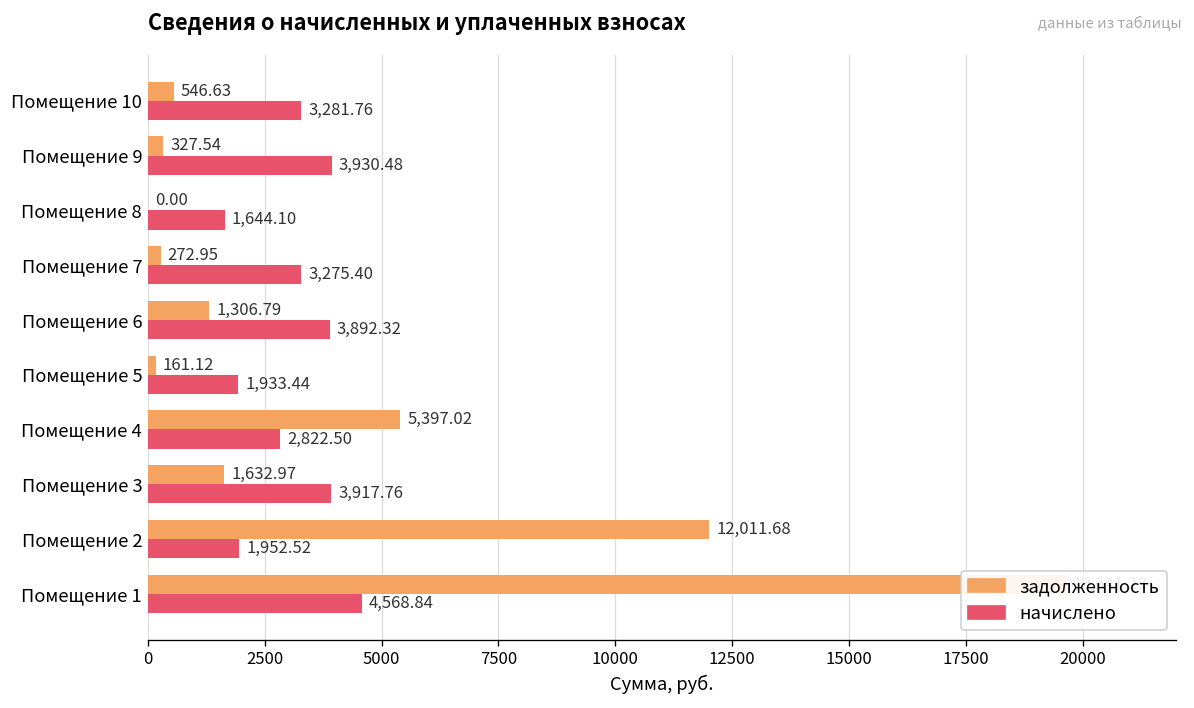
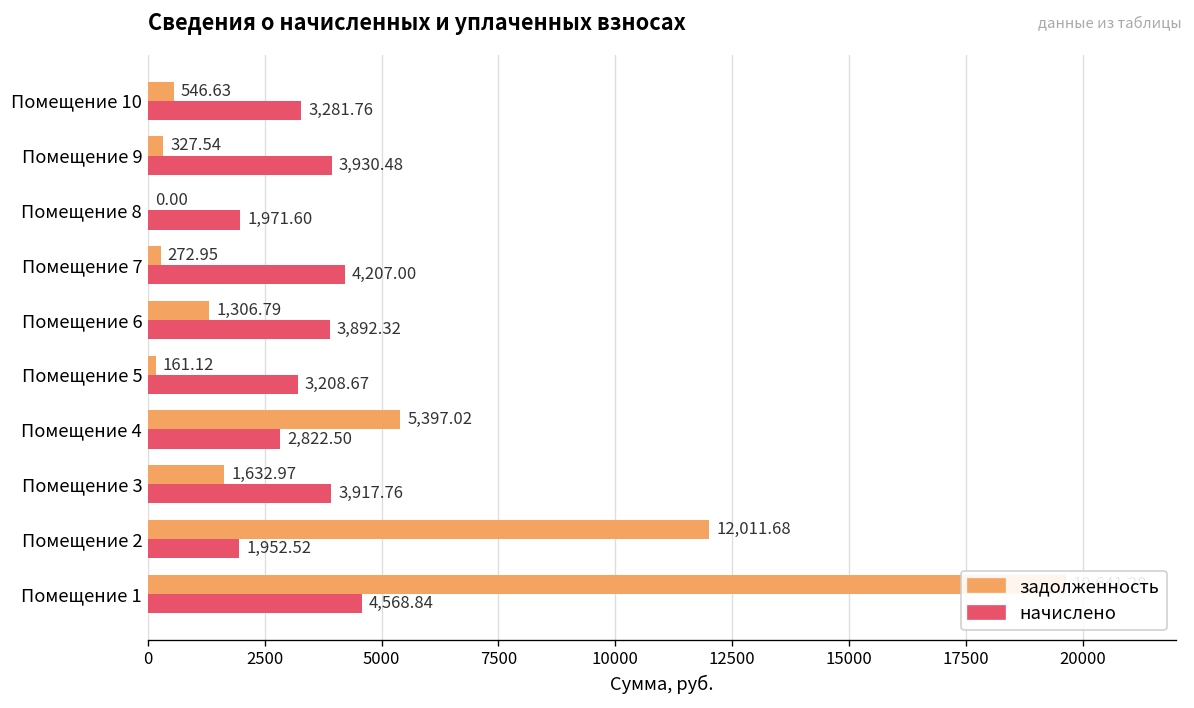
  {
    "задолженность": {
      "Помещение 10": "546.63",
      "Помещение 9": "327.54",
      "Помещение 8": "0.00",
      "Помещение 7": "272.95",
      "Помещение 6": "1,306.79",
      "Помещение 5": "161.12",
      "Помещение 4": "5,397.02",
      "Помещение 3": "1,632.97",
      "Помещение 2": "12,011.68"
    },
    "начислено": {
      "Помещение 10": "3,281.76",
      "Помещение 9": "3,930.48",
-     "Помещение 8": "1,644.10",
-     "Помещение 7": "3,275.40",
+     "Помещение 8": "1,971.60",
+     "Помещение 7": "4,207.00",
      "Помещение 6": "3,892.32",
-     "Помещение 5": "1,933.44",
+     "Помещение 5": "3,208.67",
      "Помещение 4": "2,822.50",
      "Помещение 3": "3,917.76",
      "Помещение 2": "1,952.52",
      "Помещение 1": "4,568.84"
    }
  }
